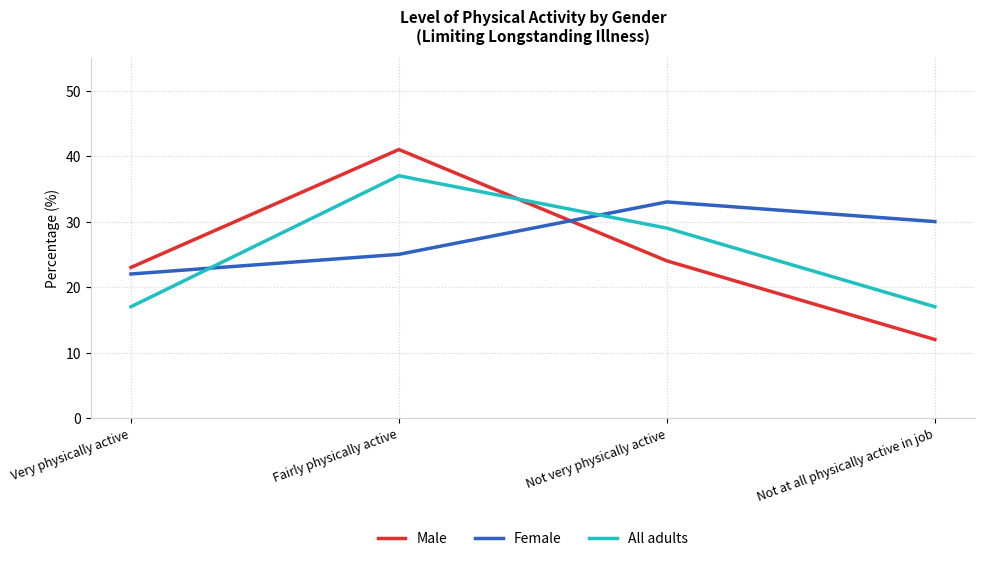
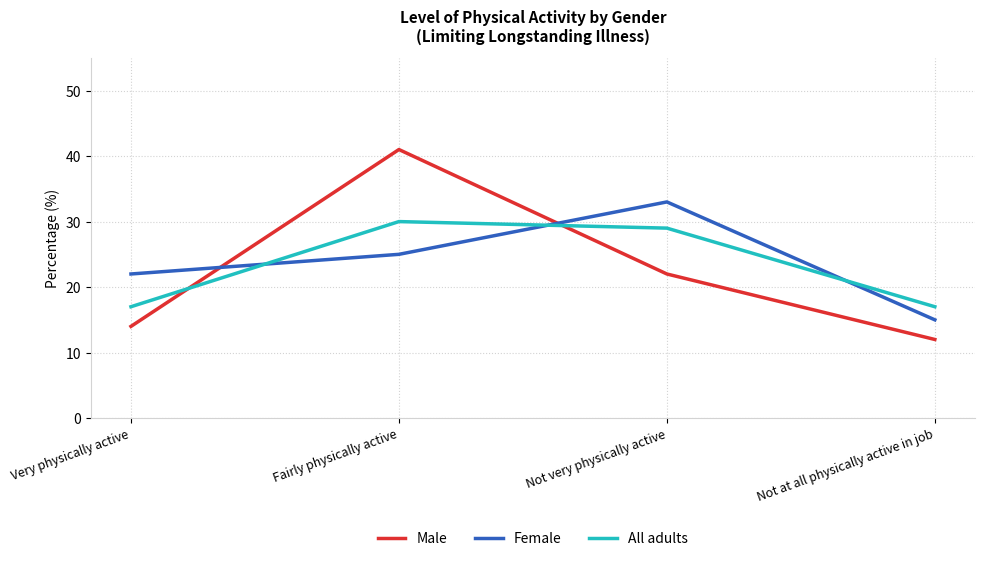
  {
    "Male": {
-     "Very physically active": 23,
+     "Very physically active": 14,
      "Fairly physically active": 41,
-     "Not very physically active": 24,
+     "Not very physically active": 22,
      "Not at all physically active in job": 12
    },
    "Female": {
      "Very physically active": 22,
      "Fairly physically active": 25,
      "Not very physically active": 33,
-     "Not at all physically active in job": 30
+     "Not at all physically active in job": 15
    },
    "All adults": {
      "Very physically active": 17,
-     "Fairly physically active": 37,
+     "Fairly physically active": 30,
      "Not very physically active": 29,
      "Not at all physically active in job": 17
    }
  }
